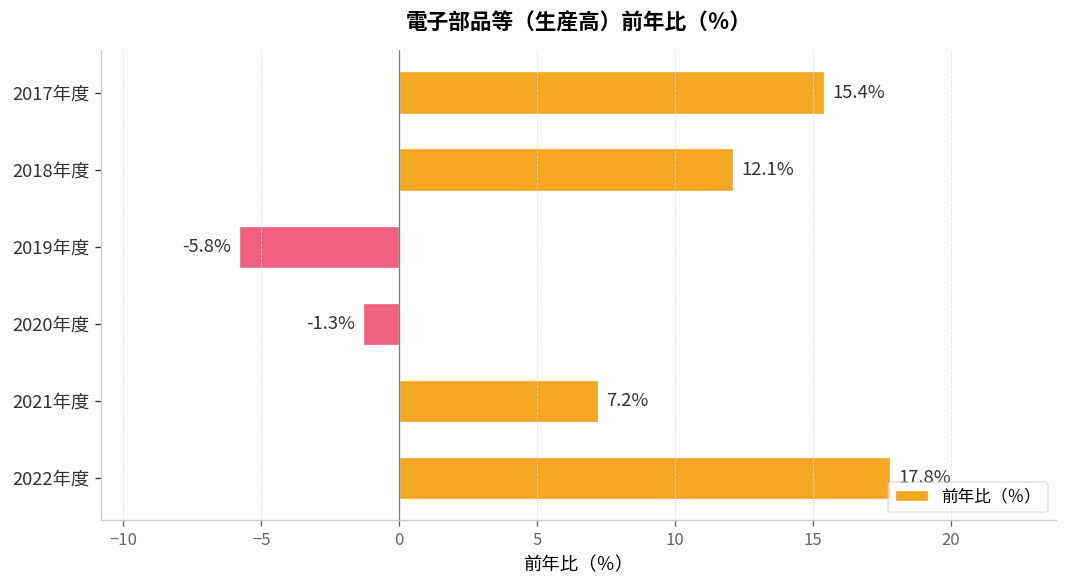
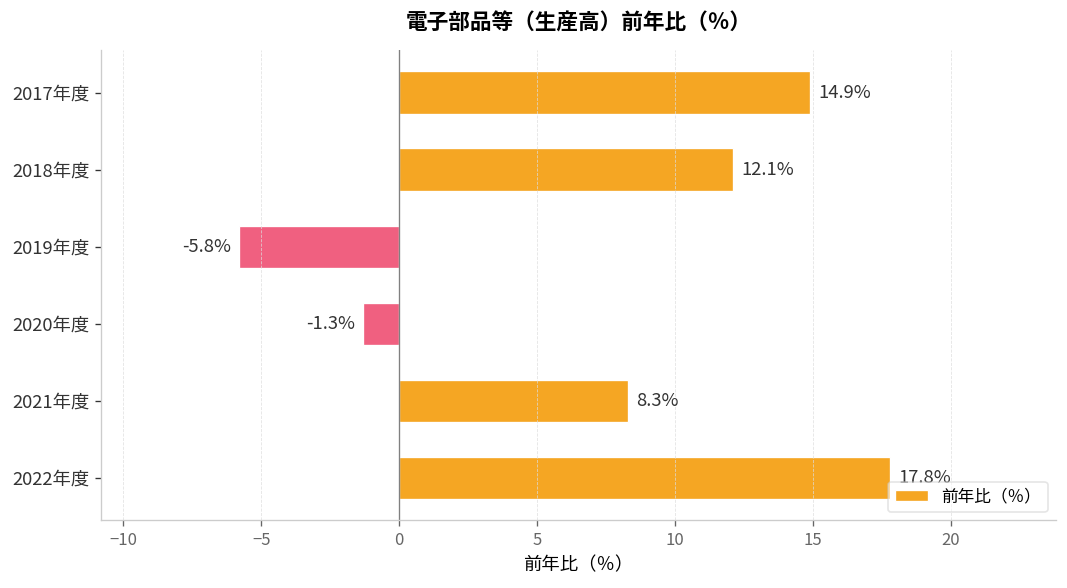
  {
-   "2017年度": "15.4%",
+   "2017年度": "14.9%",
    "2018年度": "12.1%",
    "2019年度": "-5.8%",
    "2020年度": "-1.3%",
-   "2021年度": "7.2%"
+   "2021年度": "8.3%"
  }
